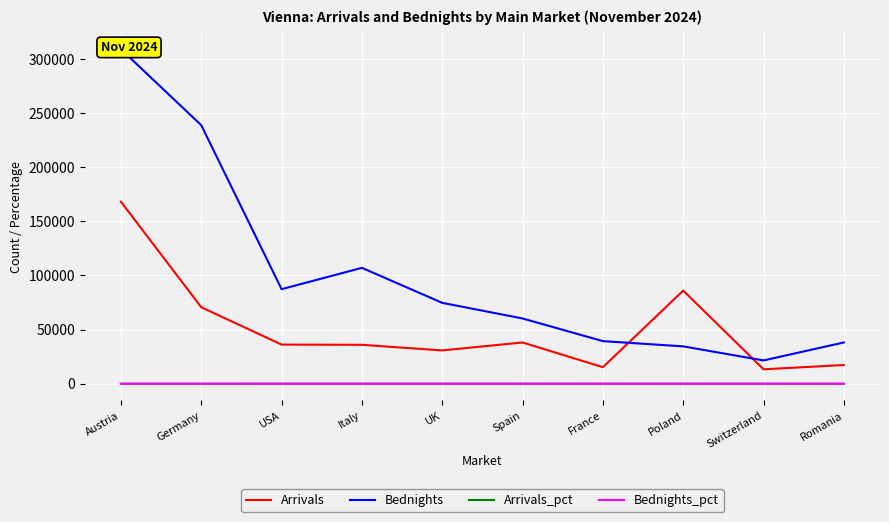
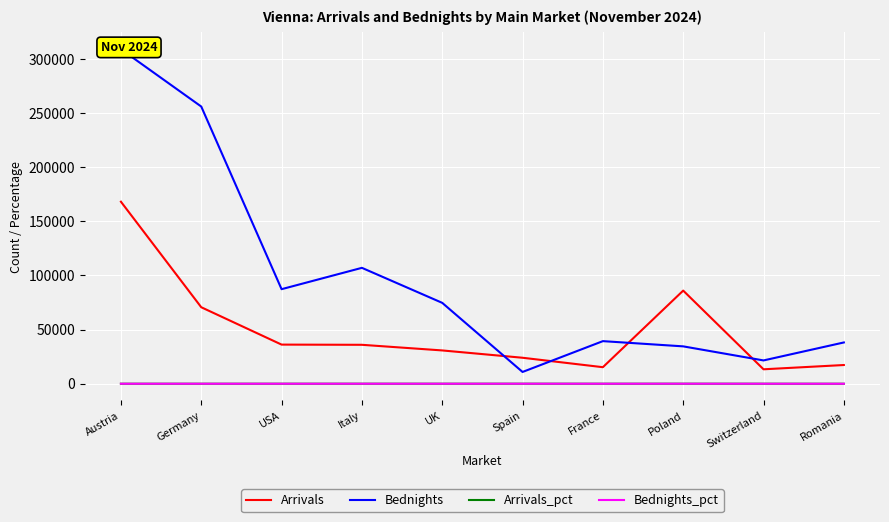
  {
    "Arrivals": {
      "Austria": 168000,
      "Germany": 71000,
      "USA": 36000,
      "Italy": 36000,
      "UK": 31000,
-     "Spain": 38000,
+     "Spain": 24000,
      "France": 15000,
      "Poland": 86000,
      "Switzerland": 13000,
      "Romania": 17000
    },
    "Bednights": {
-     "Germany": 239000,
+     "Germany": 256000,
      "USA": 87000,
      "Italy": 107000,
      "UK": 75000,
-     "Spain": 60000,
+     "Spain": 11000,
      "France": 39000,
      "Poland": 35000,
      "Switzerland": 22000,
      "Romania": 38000
    },
    "Bednights_pct": {
      "Austria": 0,
      "Germany": 0,
      "USA": 0,
      "Italy": 0,
      "UK": 0,
      "Spain": 0,
      "France": 0,
      "Poland": 0,
      "Switzerland": 0,
      "Romania": 0
    }
  }
